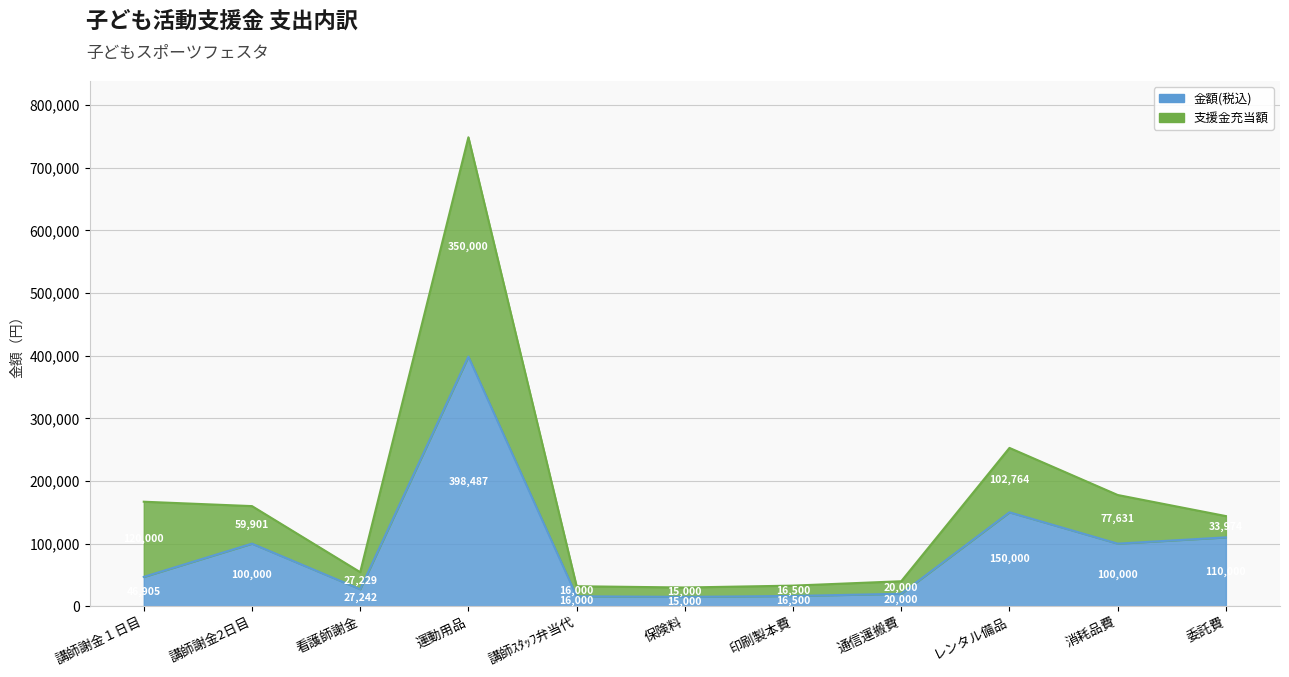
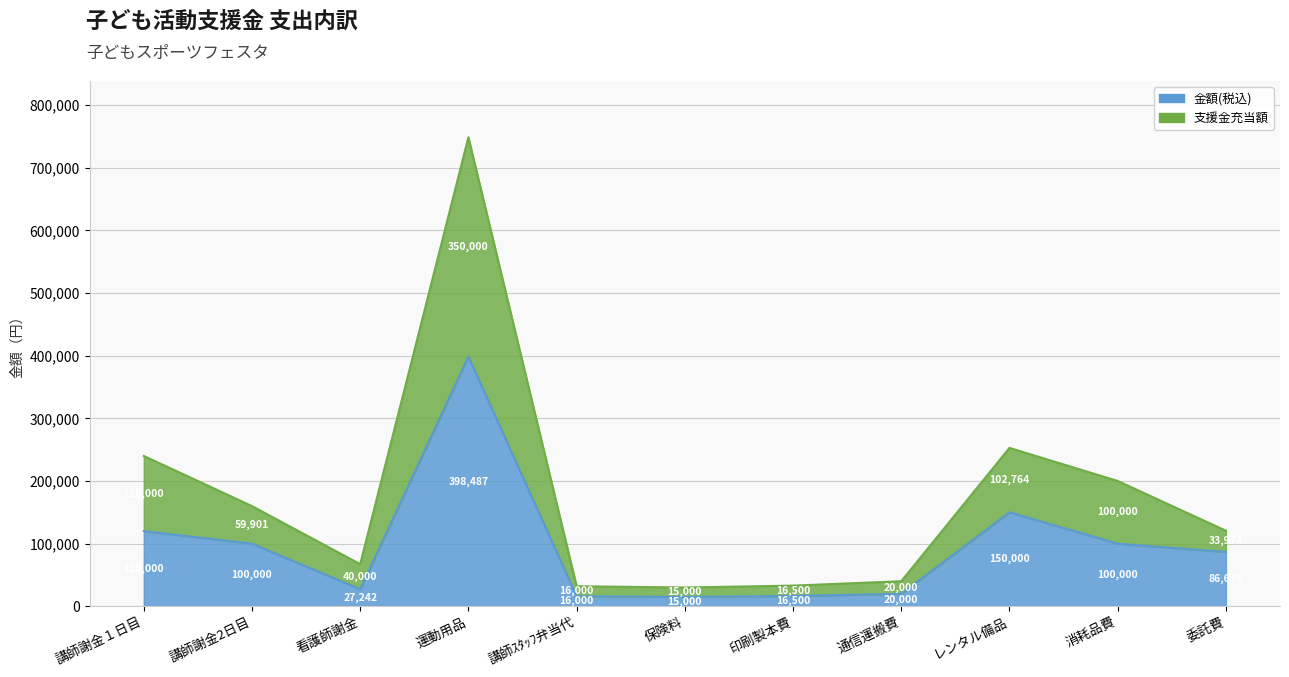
  {
    "金額(税込)": {
-     "講師謝金１日目": "50,000",
+     "講師謝金１日目": "120,000",
      "運動用品": "400,000",
      "レンタル備品": "150,000",
-     "委託費": "110,000"
+     "委託費": "90,000"
    },
    "支援金充当額": {
      "講師謝金2日目": "59,901",
-     "看護師謝金": "27,229",
-     "消耗品費": "77,631"
+     "看護師謝金": "40,000",
+     "消耗品費": "100,000"
    }
  }
